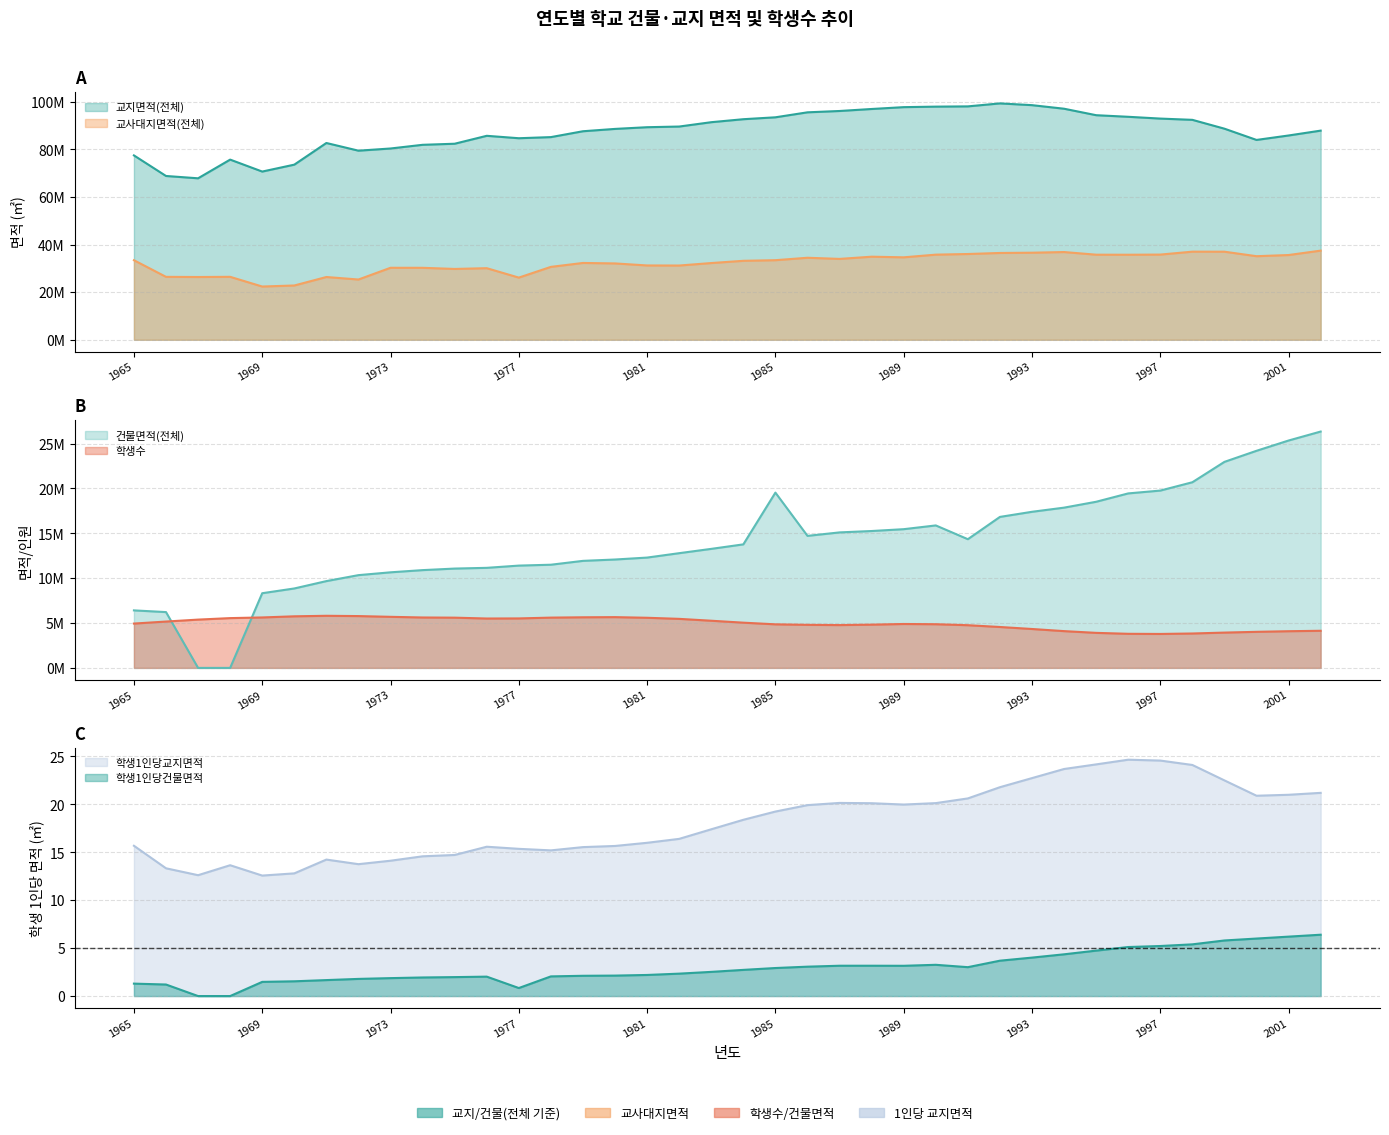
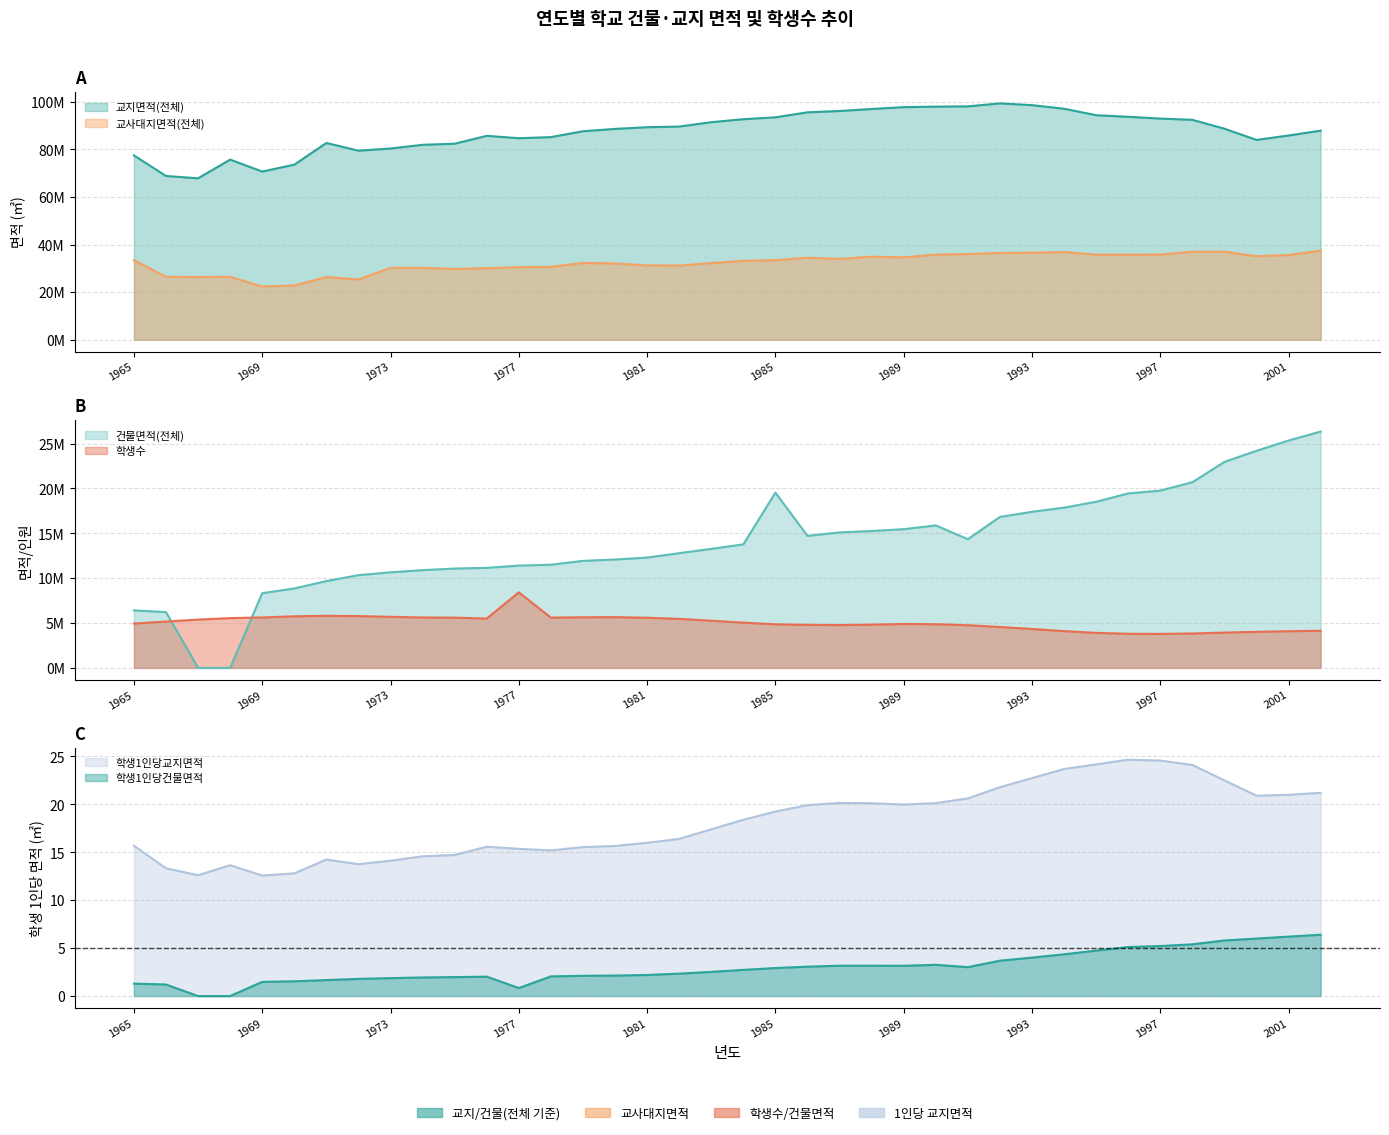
  {
    "A": {
      "교지면적(전체)": {
        "1965": 77000000,
        "1969": 71000000,
        "1973": 80000000,
        "1977": 85000000,
        "1981": 89000000,
        "1985": 94000000,
        "1989": 98000000,
        "1993": 99000000,
        "1997": 93000000,
        "2001": 86000000
      },
      "교사대지면적(전체)": {
        "1965": 33000000,
        "1969": 22000000,
        "1973": 30000000,
-       "1977": 26000000,
+       "1977": 31000000,
        "1981": 31000000,
        "1985": 33000000,
        "1989": 35000000,
        "1993": 37000000,
        "1997": 36000000,
        "2001": 36000000
      }
    },
    "B": {
      "건물면적(전체)": {
        "1965": 6000000,
        "1969": 8000000,
        "1973": 11000000,
        "1977": 11000000,
        "1981": 12000000,
        "1985": 20000000,
        "1989": 15000000,
        "1993": 17000000,
        "1997": 20000000,
        "2001": 25000000
      },
      "학생수": {
        "1965": 5000000,
        "1969": 6000000,
        "1973": 6000000,
-       "1977": 6000000,
+       "1977": 8000000,
        "1981": 6000000,
        "1985": 5000000,
        "1989": 5000000,
        "1993": 4000000,
        "1997": 4000000,
        "2001": 4000000
      }
    },
    "C": {
      "학생1인당교지면적": {
        "1965": 16,
        "1969": 13,
        "1973": 14,
        "1977": 15,
        "1981": 16,
        "1985": 19,
        "1989": 20,
        "1993": 23,
        "1997": 25,
        "2001": 21
      },
      "학생1인당건물면적": {
        "1965": 1,
        "1969": 1,
        "1973": 2,
        "1977": 1,
        "1981": 2,
        "1985": 3,
        "1989": 3,
        "1993": 4,
        "1997": 5,
        "2001": 6
      }
    }
  }
